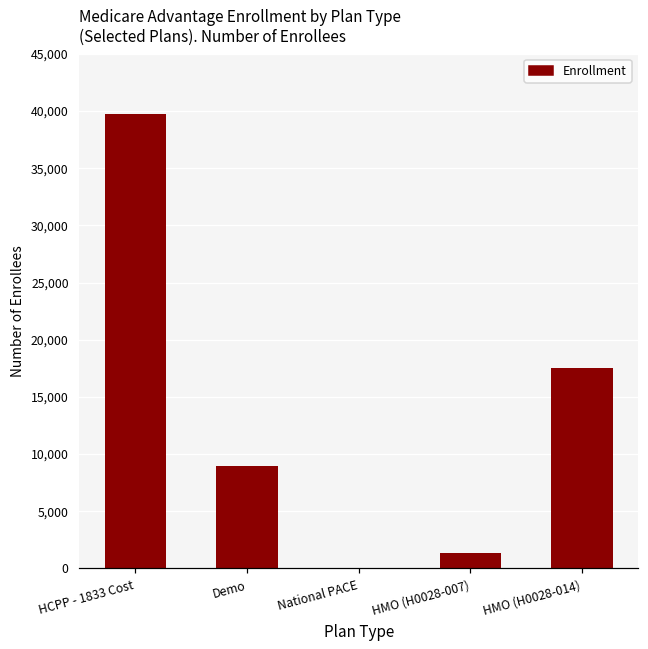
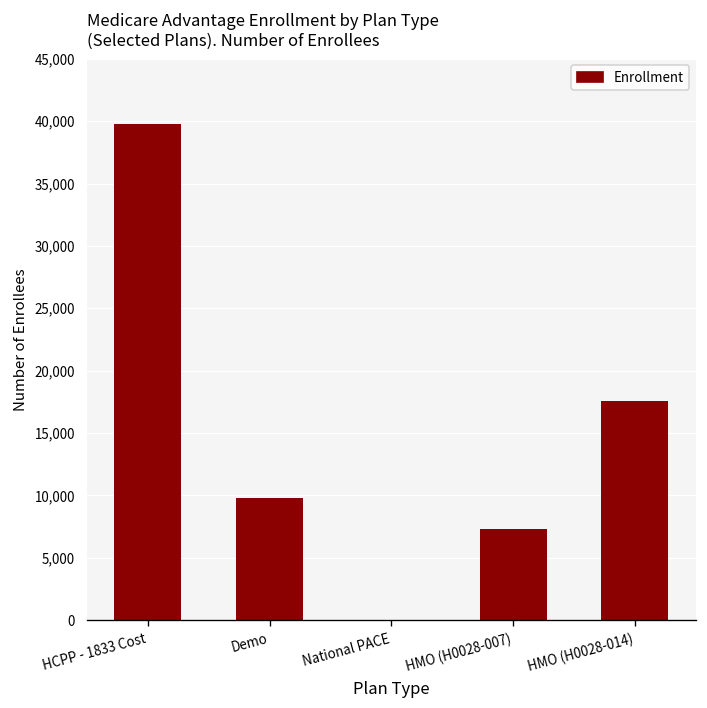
  {
    "HCPP - 1833 Cost": "39,800",
-   "Demo": "9,000",
-   "HMO (H0028-007)": "1,300",
+   "Demo": "9,800",
+   "HMO (H0028-007)": "7,300",
    "HMO (H0028-014)": "17,600"
  }
